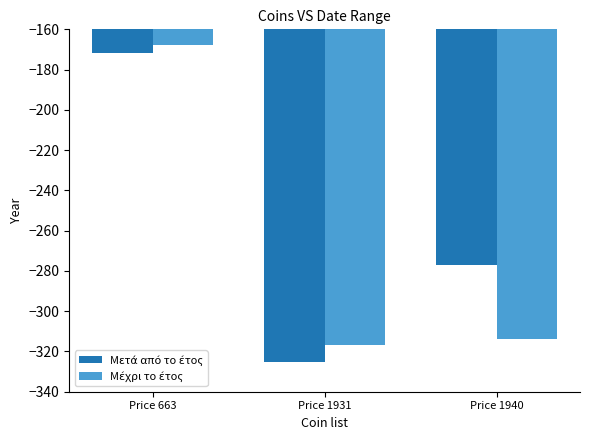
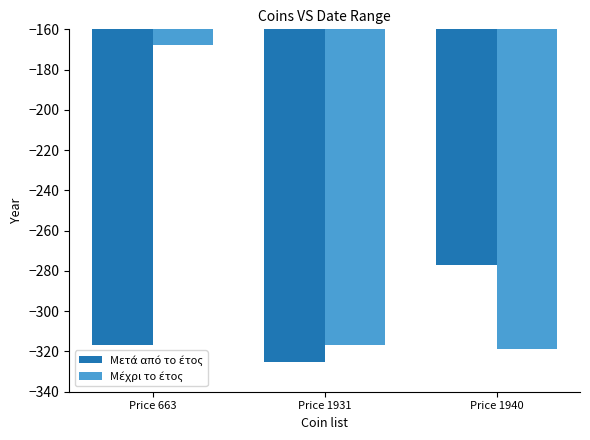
  {
    "Μετά από το έτος": {
-     "Price 663": -172,
+     "Price 663": -317,
      "Price 1931": -325,
      "Price 1940": -277
    },
    "Μέχρι το έτος": {
      "Price 663": -168,
      "Price 1931": -317,
-     "Price 1940": -314
+     "Price 1940": -319
    }
  }
